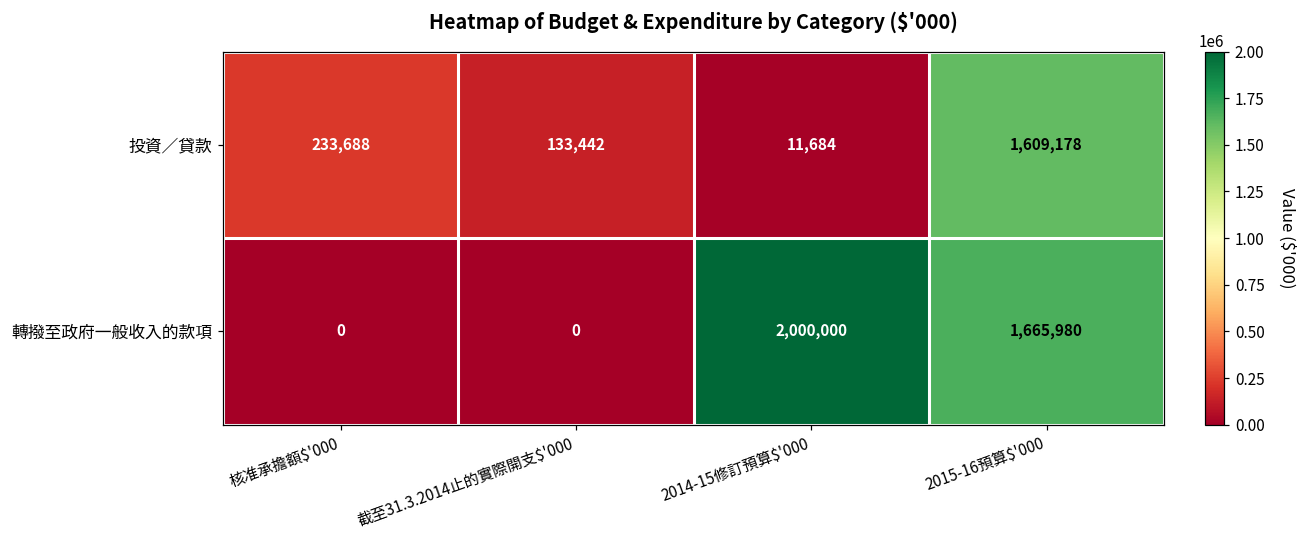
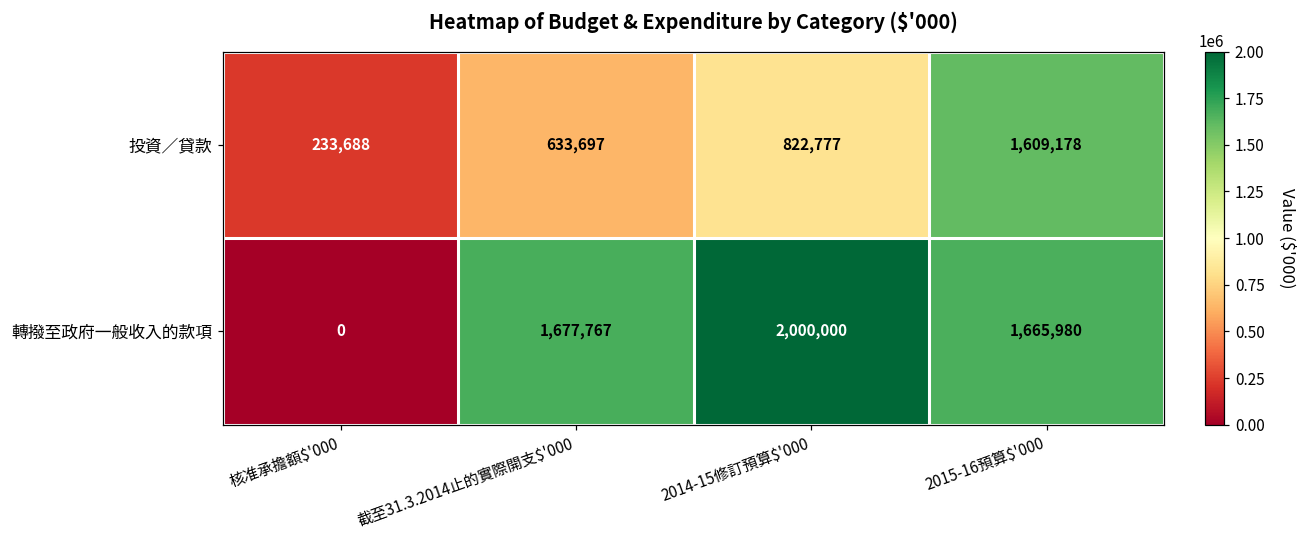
  {
    "投資／貸款": {
      "核准承擔額$'000": "233,688",
-     "截至31.3.2014止的實際開支$'000": "133,442",
-     "2014-15修訂預算$'000": "11,684",
+     "截至31.3.2014止的實際開支$'000": "633,697",
+     "2014-15修訂預算$'000": "822,777",
      "2015-16預算$'000": "1,609,178"
    },
    "轉撥至政府一般收入的款項": {
      "核准承擔額$'000": "0",
-     "截至31.3.2014止的實際開支$'000": "0",
+     "截至31.3.2014止的實際開支$'000": "1,677,767",
      "2014-15修訂預算$'000": "2,000,000",
      "2015-16預算$'000": "1,665,980"
    }
  }
